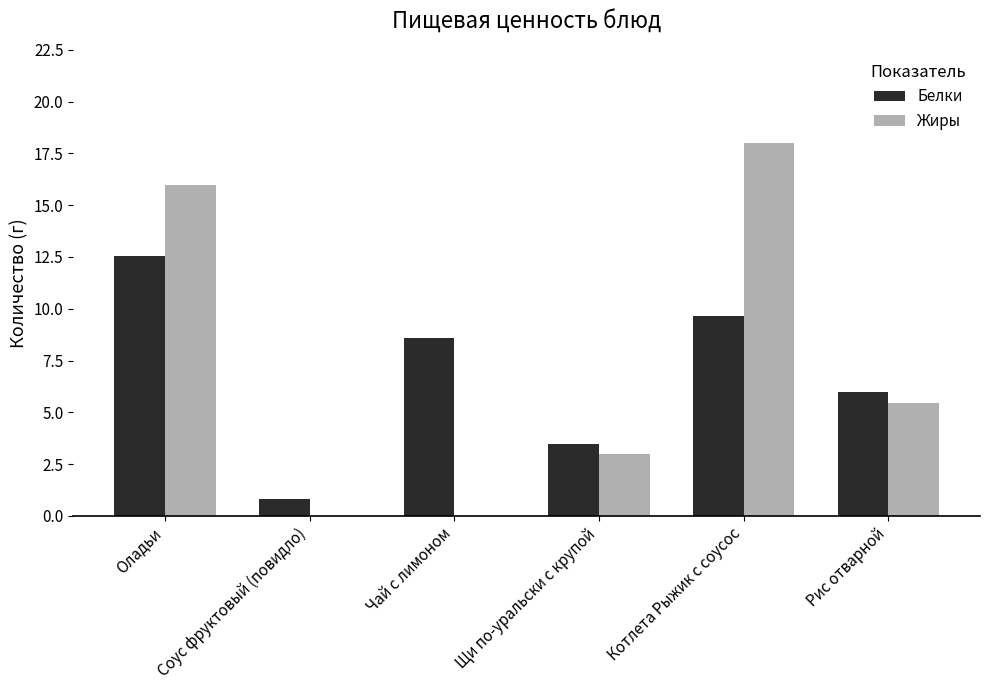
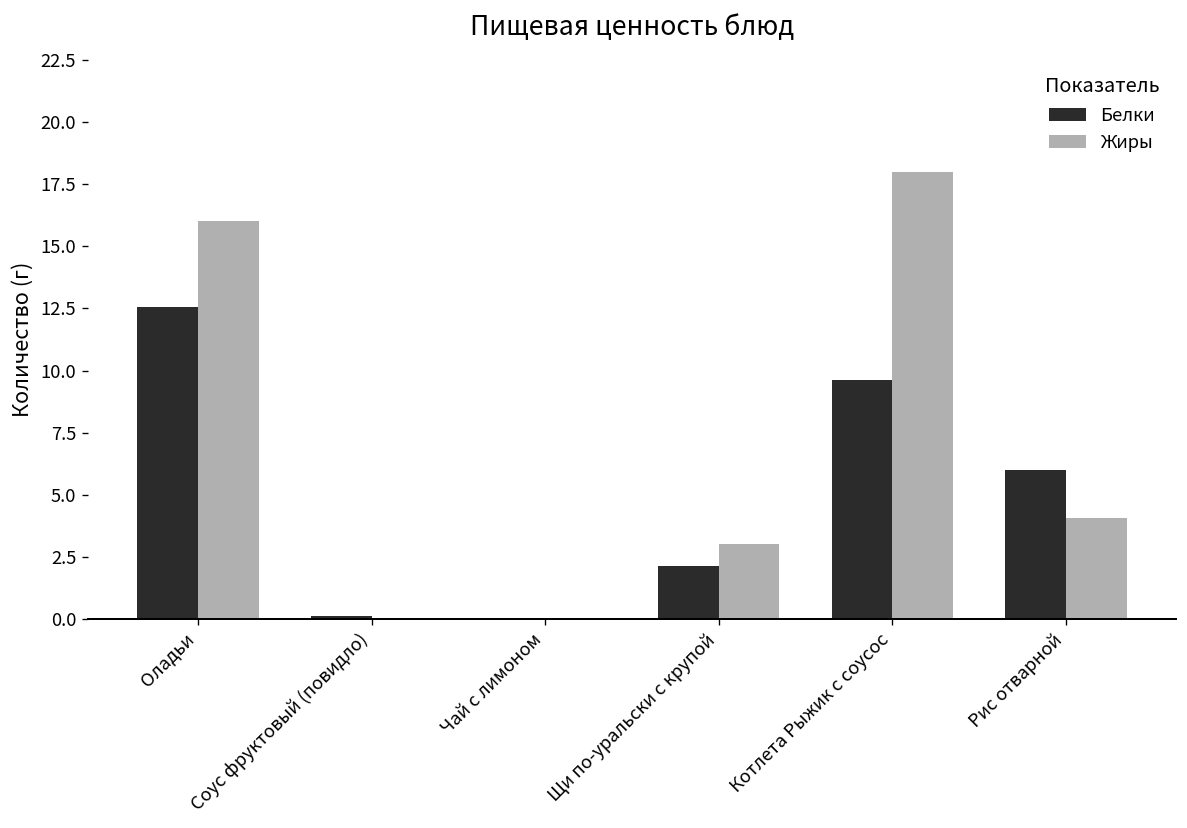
  {
    "Белки": {
      "Оладьи": 12.5,
-     "Соус фруктовый (повидло)": 0.8,
-     "Чай с лимоном": 8.6,
-     "Щи по-уральски с крупой": 3.5,
+     "Соус фруктовый (повидло)": 0.1,
+     "Чай с лимоном": 0.0,
+     "Щи по-уральски с крупой": 2.1,
      "Котлета Рыжик с соусос": 9.6,
      "Рис отварной": 6.0
    },
    "Жиры": {
      "Оладьи": 16.0,
      "Соус фруктовый (повидло)": 0.0,
      "Чай с лимоном": 0.0,
      "Щи по-уральски с крупой": 3.0,
      "Котлета Рыжик с соусос": 18.0,
-     "Рис отварной": 5.5
+     "Рис отварной": 4.1
    }
  }
